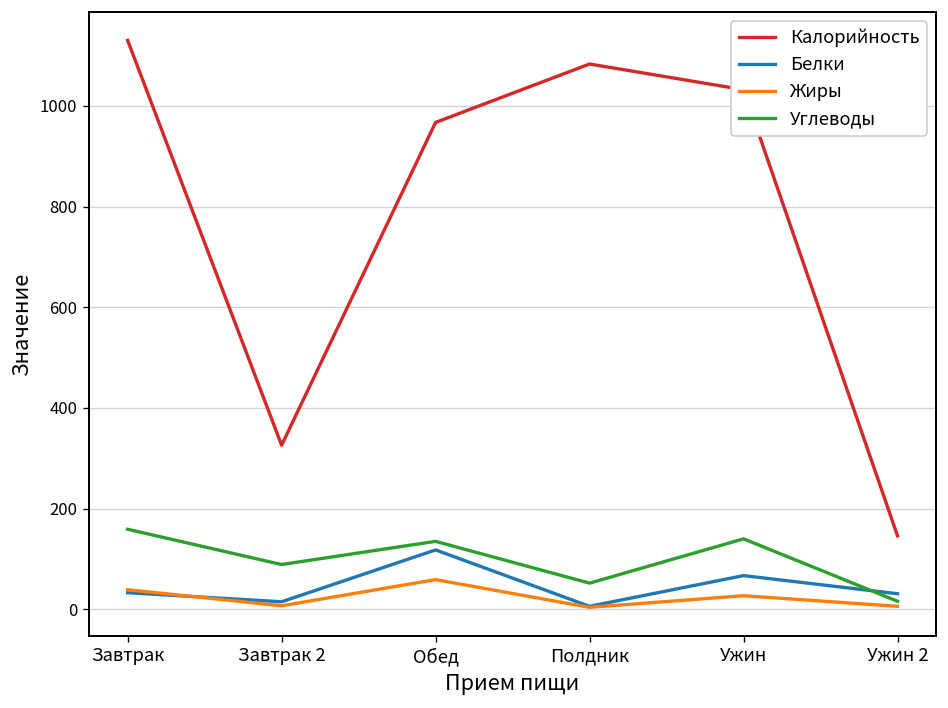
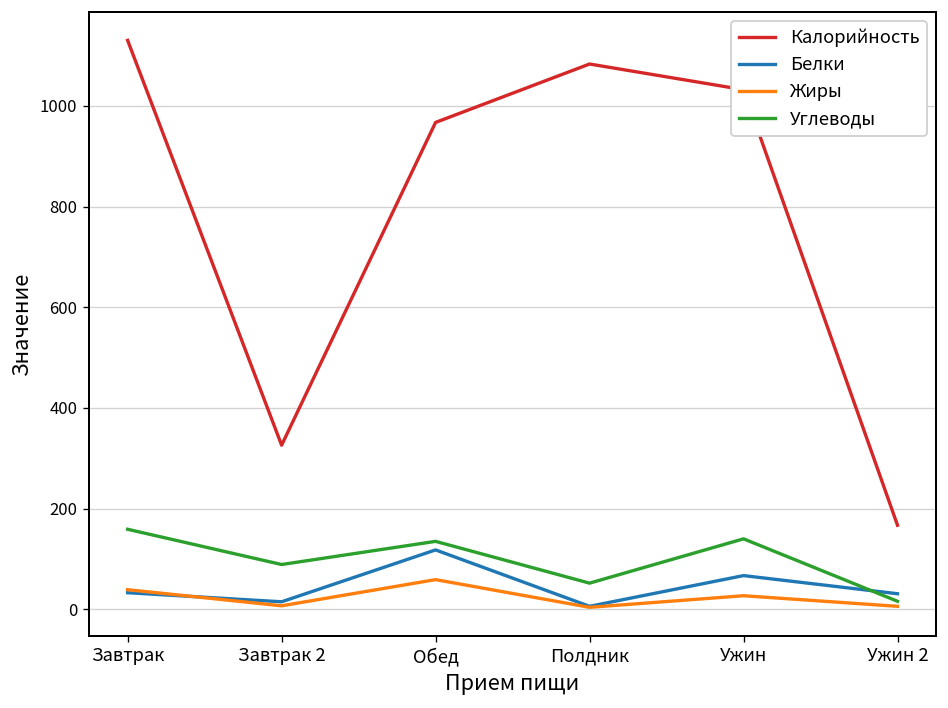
  {
    "Калорийность": {
      "Завтрак": 1130,
      "Завтрак 2": 330,
      "Обед": 970,
      "Полдник": 1080,
-     "Ужин 2": 150
+     "Ужин 2": 170
    },
    "Белки": {
      "Завтрак 2": 20,
      "Обед": 120,
      "Ужин": 70,
      "Ужин 2": 30
    },
    "Жиры": {
      "Завтрак 2": 10,
      "Обед": 60,
      "Ужин": 30,
      "Ужин 2": 10
    },
    "Углеводы": {
      "Завтрак": 160,
      "Завтрак 2": 90,
      "Обед": 140,
      "Полдник": 50,
      "Ужин": 140,
      "Ужин 2": 20
    }
  }
